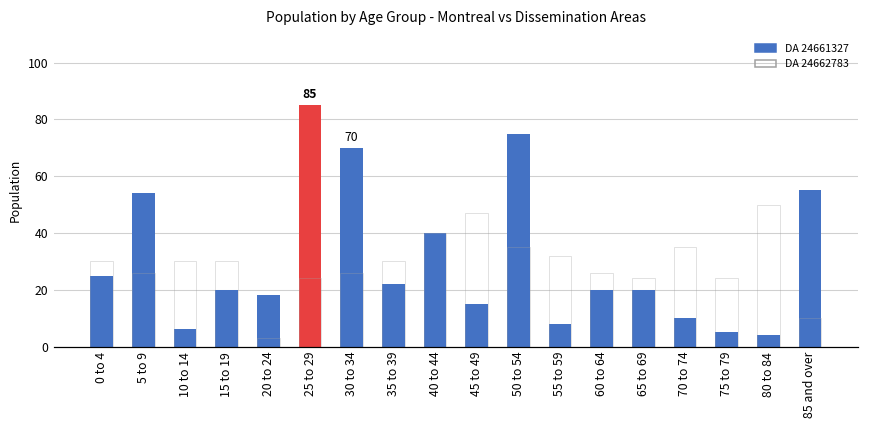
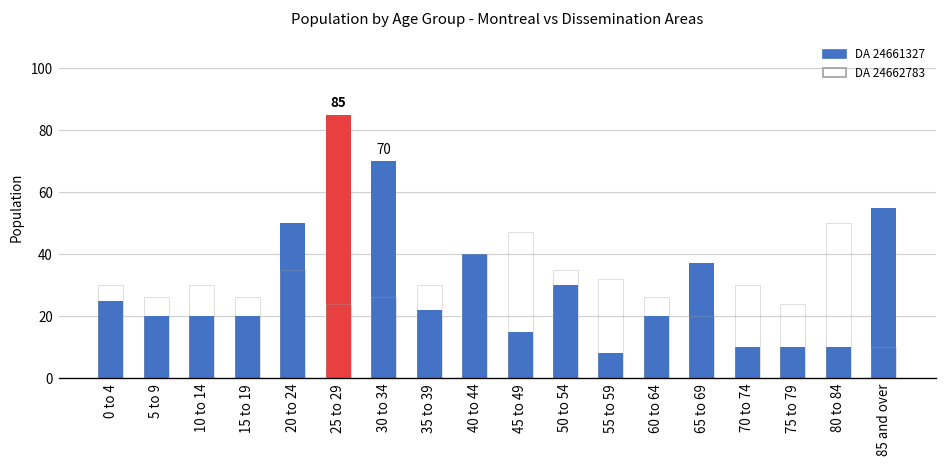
  {
    "DA 24661327": {
-     "5 to 9": 54,
-     "10 to 14": 6,
-     "20 to 24": 18,
+     "5 to 9": 20,
+     "10 to 14": 20,
+     "20 to 24": 50,
      "40 to 44": 40,
-     "50 to 54": 75,
-     "65 to 69": 20,
-     "75 to 79": 5,
-     "80 to 84": 4,
+     "50 to 54": 30,
+     "65 to 69": 37,
+     "75 to 79": 10,
+     "80 to 84": 10,
      "85 and over": 55
    },
    "DA 24662783": {
      "0 to 4": 30,
      "10 to 14": 30,
-     "15 to 19": 30,
-     "20 to 24": 3,
+     "15 to 19": 26,
+     "20 to 24": 35,
      "35 to 39": 30,
      "40 to 44": 40,
      "45 to 49": 47,
      "55 to 59": 32,
      "60 to 64": 26,
-     "65 to 69": 24,
-     "70 to 74": 35,
+     "65 to 69": 20,
+     "70 to 74": 30,
      "75 to 79": 24,
      "80 to 84": 50
    }
  }
